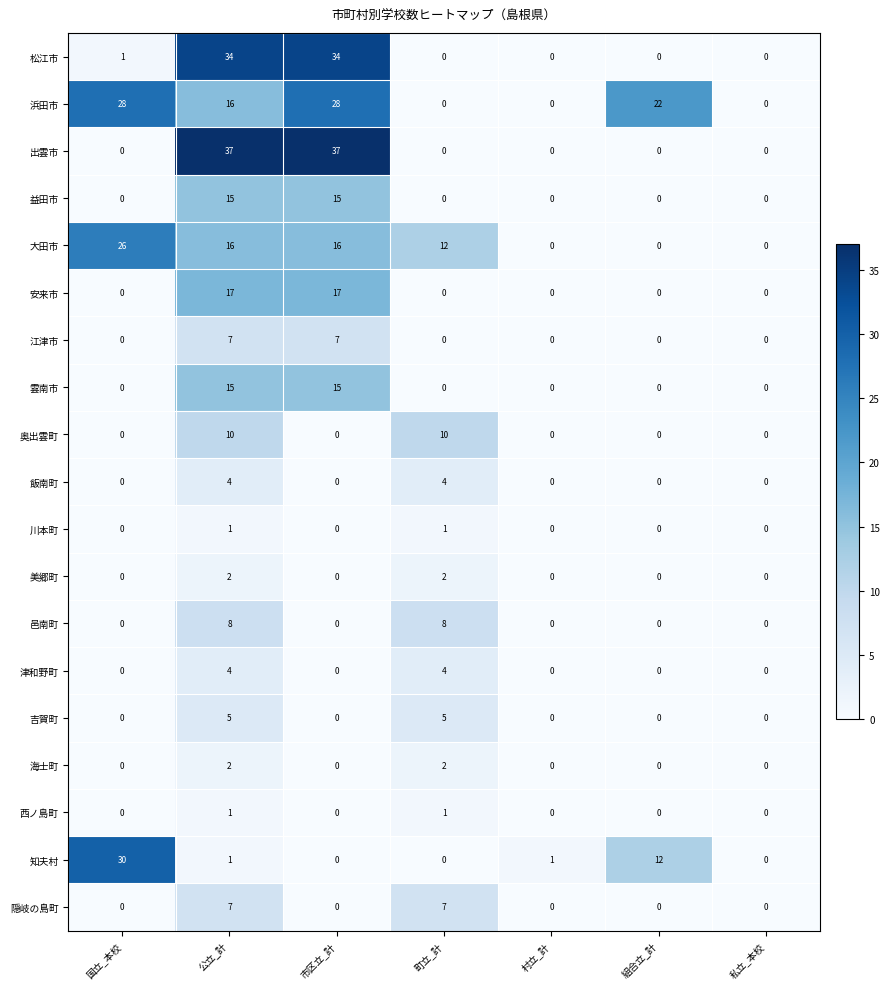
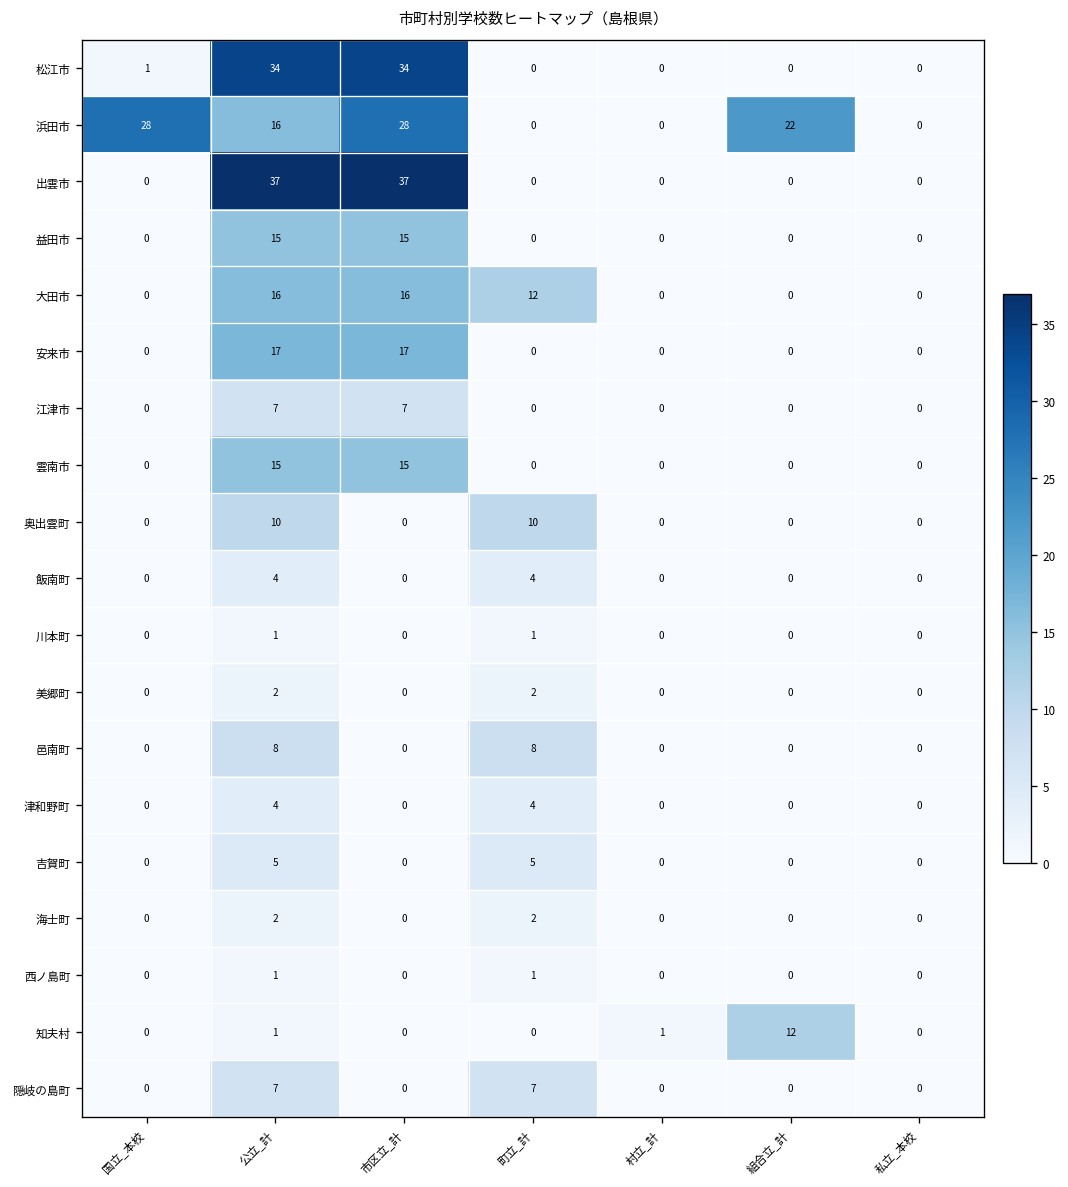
  {
    "松江市": {
      "国立_本校": 1,
      "公立_計": 34,
      "市区立_計": 34,
      "町立_計": 0,
      "村立_計": 0,
      "組合立_計": 0,
      "私立_本校": 0
    },
    "浜田市": {
      "国立_本校": 28,
      "公立_計": 16,
      "市区立_計": 28,
      "町立_計": 0,
      "村立_計": 0,
      "組合立_計": 22,
      "私立_本校": 0
    },
    "出雲市": {
      "国立_本校": 0,
      "公立_計": 37,
      "市区立_計": 37,
      "町立_計": 0,
      "村立_計": 0,
      "組合立_計": 0,
      "私立_本校": 0
    },
    "益田市": {
      "国立_本校": 0,
      "公立_計": 15,
      "市区立_計": 15,
      "町立_計": 0,
      "村立_計": 0,
      "組合立_計": 0,
      "私立_本校": 0
    },
    "大田市": {
-     "国立_本校": 26,
+     "国立_本校": 0,
      "公立_計": 16,
      "市区立_計": 16,
      "町立_計": 12,
      "村立_計": 0,
      "組合立_計": 0,
      "私立_本校": 0
    },
    "安来市": {
      "国立_本校": 0,
      "公立_計": 17,
      "市区立_計": 17,
      "町立_計": 0,
      "村立_計": 0,
      "組合立_計": 0,
      "私立_本校": 0
    },
    "江津市": {
      "国立_本校": 0,
      "公立_計": 7,
      "市区立_計": 7,
      "町立_計": 0,
      "村立_計": 0,
      "組合立_計": 0,
      "私立_本校": 0
    },
    "雲南市": {
      "国立_本校": 0,
      "公立_計": 15,
      "市区立_計": 15,
      "町立_計": 0,
      "村立_計": 0,
      "組合立_計": 0,
      "私立_本校": 0
    },
    "奥出雲町": {
      "国立_本校": 0,
      "公立_計": 10,
      "市区立_計": 0,
      "町立_計": 10,
      "村立_計": 0,
      "組合立_計": 0,
      "私立_本校": 0
    },
    "飯南町": {
      "国立_本校": 0,
      "公立_計": 4,
      "市区立_計": 0,
      "町立_計": 4,
      "村立_計": 0,
      "組合立_計": 0,
      "私立_本校": 0
    },
    "川本町": {
      "国立_本校": 0,
      "公立_計": 1,
      "市区立_計": 0,
      "町立_計": 1,
      "村立_計": 0,
      "組合立_計": 0,
      "私立_本校": 0
    },
    "美郷町": {
      "国立_本校": 0,
      "公立_計": 2,
      "市区立_計": 0,
      "町立_計": 2,
      "村立_計": 0,
      "組合立_計": 0,
      "私立_本校": 0
    },
    "邑南町": {
      "国立_本校": 0,
      "公立_計": 8,
      "市区立_計": 0,
      "町立_計": 8,
      "村立_計": 0,
      "組合立_計": 0,
      "私立_本校": 0
    },
    "津和野町": {
      "国立_本校": 0,
      "公立_計": 4,
      "市区立_計": 0,
      "町立_計": 4,
      "村立_計": 0,
      "組合立_計": 0,
      "私立_本校": 0
    },
    "吉賀町": {
      "国立_本校": 0,
      "公立_計": 5,
      "市区立_計": 0,
      "町立_計": 5,
      "村立_計": 0,
      "組合立_計": 0,
      "私立_本校": 0
    },
    "海士町": {
      "国立_本校": 0,
      "公立_計": 2,
      "市区立_計": 0,
      "町立_計": 2,
      "村立_計": 0,
      "組合立_計": 0,
      "私立_本校": 0
    },
    "西ノ島町": {
      "国立_本校": 0,
      "公立_計": 1,
      "市区立_計": 0,
      "町立_計": 1,
      "村立_計": 0,
      "組合立_計": 0,
      "私立_本校": 0
    },
    "知夫村": {
-     "国立_本校": 30,
+     "国立_本校": 0,
      "公立_計": 1,
      "市区立_計": 0,
      "町立_計": 0,
      "村立_計": 1,
      "組合立_計": 12,
      "私立_本校": 0
    },
    "隠岐の島町": {
      "国立_本校": 0,
      "公立_計": 7,
      "市区立_計": 0,
      "町立_計": 7,
      "村立_計": 0,
      "組合立_計": 0,
      "私立_本校": 0
    }
  }
